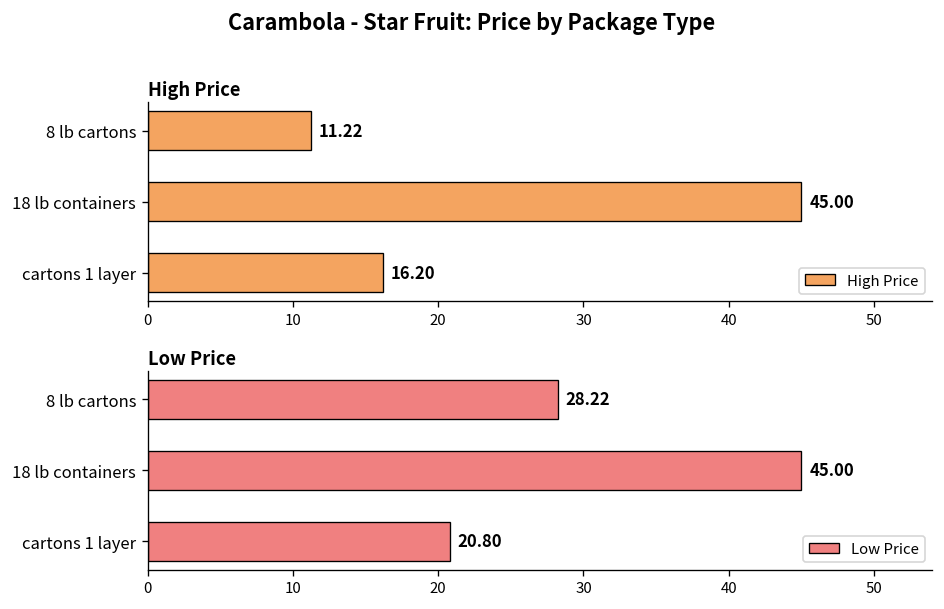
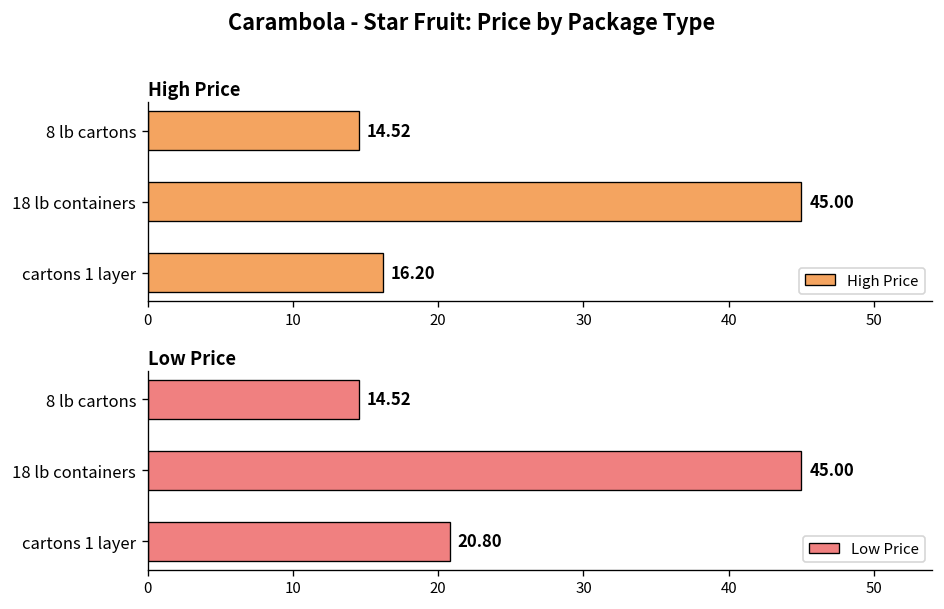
  {
    "High Price": {
-     "8 lb cartons": 11.22,
+     "8 lb cartons": 14.52,
      "18 lb containers": 45.00,
      "cartons 1 layer": 16.20
    },
    "Low Price": {
-     "8 lb cartons": 28.22,
+     "8 lb cartons": 14.52,
      "18 lb containers": 45.00,
      "cartons 1 layer": 20.80
    }
  }
